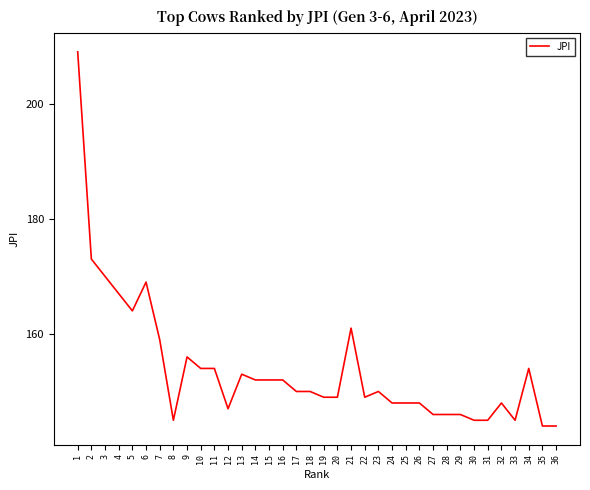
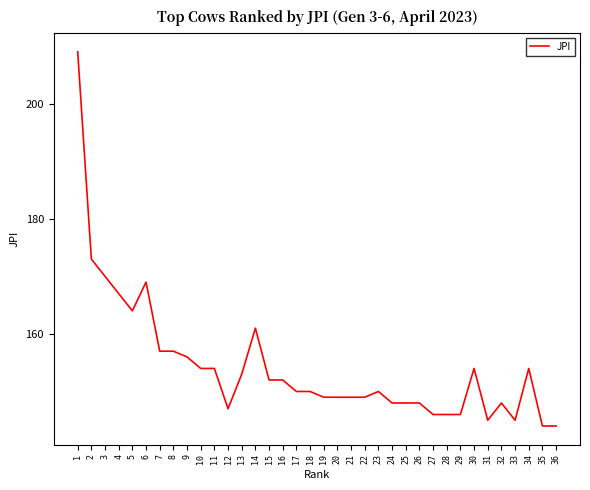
  {
    "1": 209,
    "2": 173,
    "3": 170,
    "4": 167,
    "5": 164,
    "6": 169,
-   "7": 159,
-   "8": 145,
+   "7": 157,
+   "8": 157,
    "9": 156,
    "10": 154,
    "11": 154,
    "12": 147,
    "13": 153,
-   "14": 152,
+   "14": 161,
    "15": 152,
    "16": 152,
    "17": 150,
    "18": 150,
    "19": 149,
    "20": 149,
-   "21": 161,
+   "21": 149,
    "22": 149,
    "23": 150,
    "24": 148,
    "25": 148,
    "26": 148,
    "27": 146,
    "28": 146,
    "29": 146,
-   "30": 145,
+   "30": 154,
    "31": 145,
    "32": 148,
    "33": 145,
    "34": 154,
    "35": 144,
    "36": 144
  }
